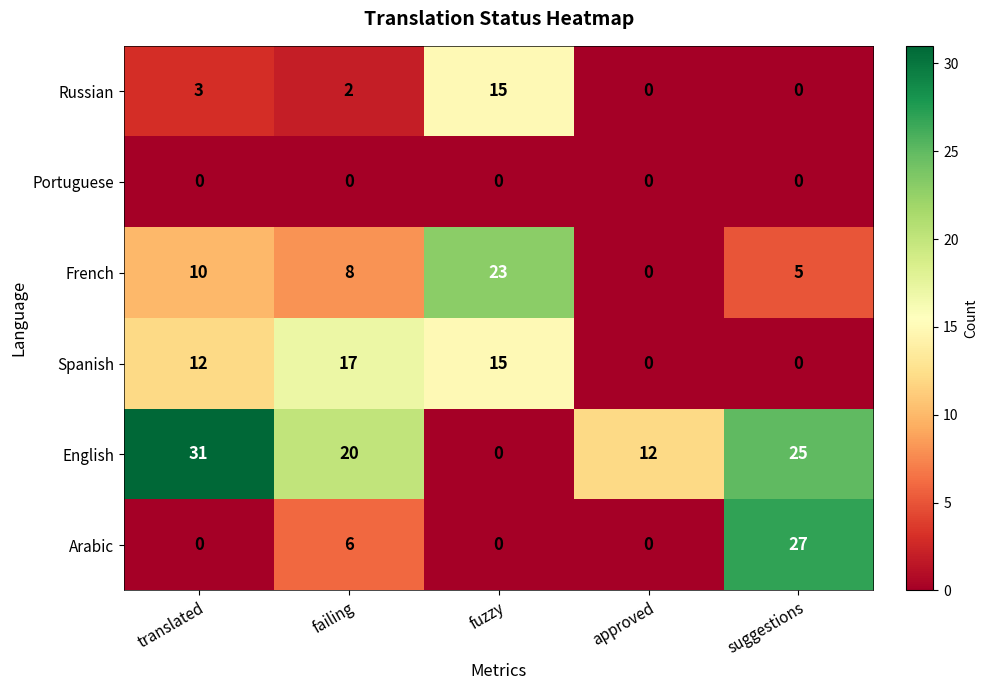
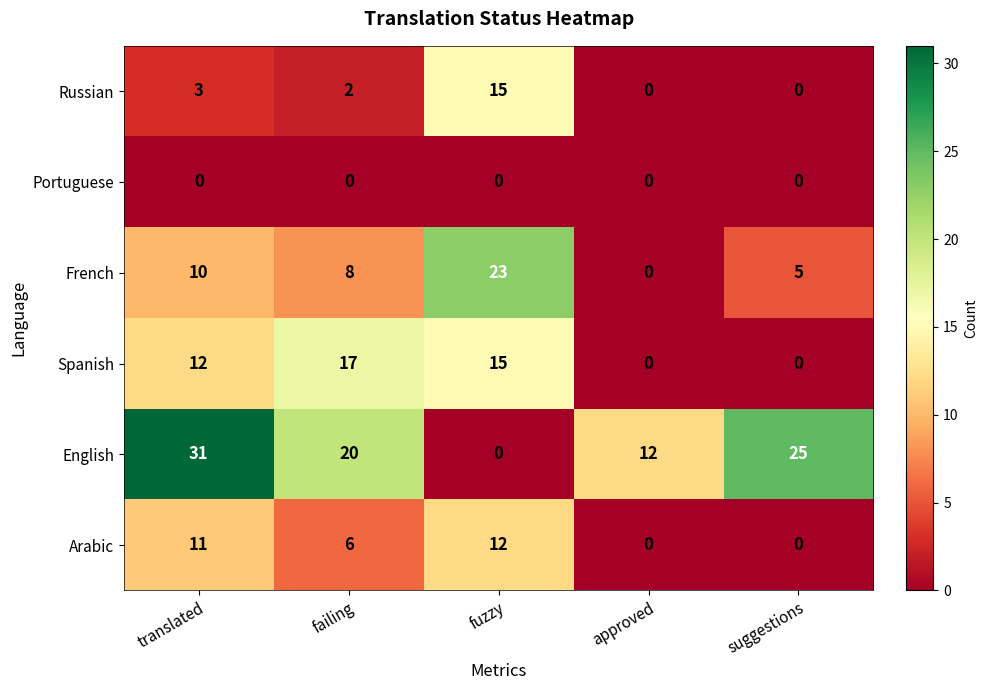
  {
    "Russian": {
      "translated": 3,
      "failing": 2,
      "fuzzy": 15,
      "approved": 0,
      "suggestions": 0
    },
    "Portuguese": {
      "translated": 0,
      "failing": 0,
      "fuzzy": 0,
      "approved": 0,
      "suggestions": 0
    },
    "French": {
      "translated": 10,
      "failing": 8,
      "fuzzy": 23,
      "approved": 0,
      "suggestions": 5
    },
    "Spanish": {
      "translated": 12,
      "failing": 17,
      "fuzzy": 15,
      "approved": 0,
      "suggestions": 0
    },
    "English": {
      "translated": 31,
      "failing": 20,
      "fuzzy": 0,
      "approved": 12,
      "suggestions": 25
    },
    "Arabic": {
-     "translated": 0,
+     "translated": 11,
      "failing": 6,
-     "fuzzy": 0,
+     "fuzzy": 12,
      "approved": 0,
-     "suggestions": 27
+     "suggestions": 0
    }
  }
